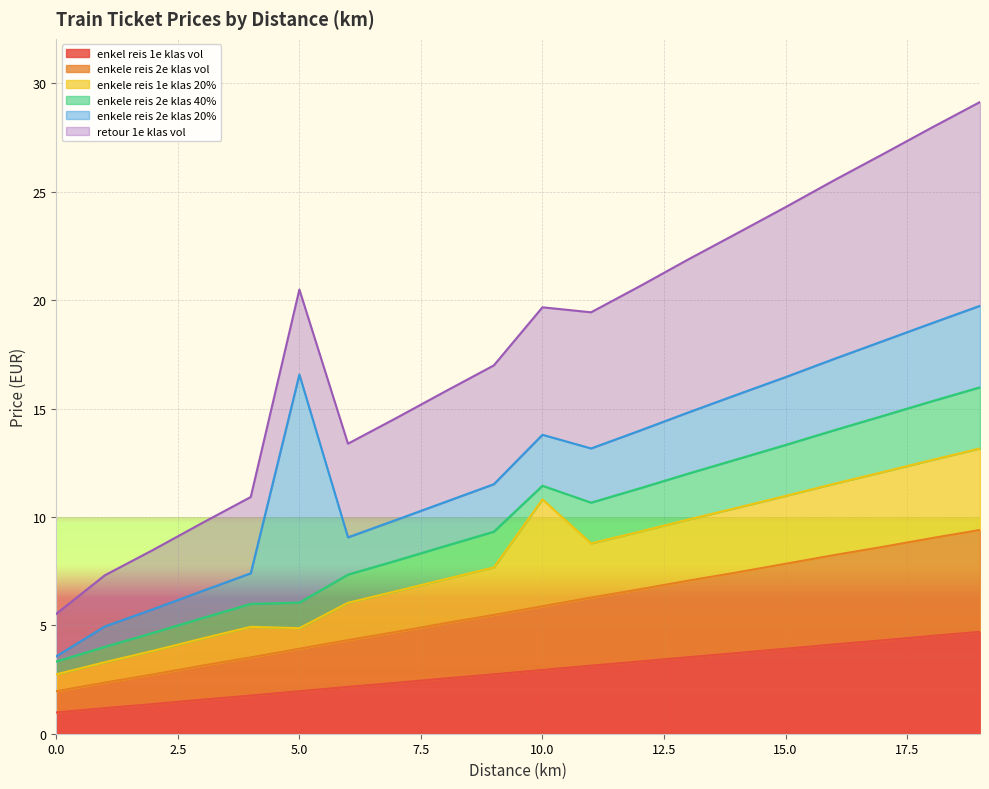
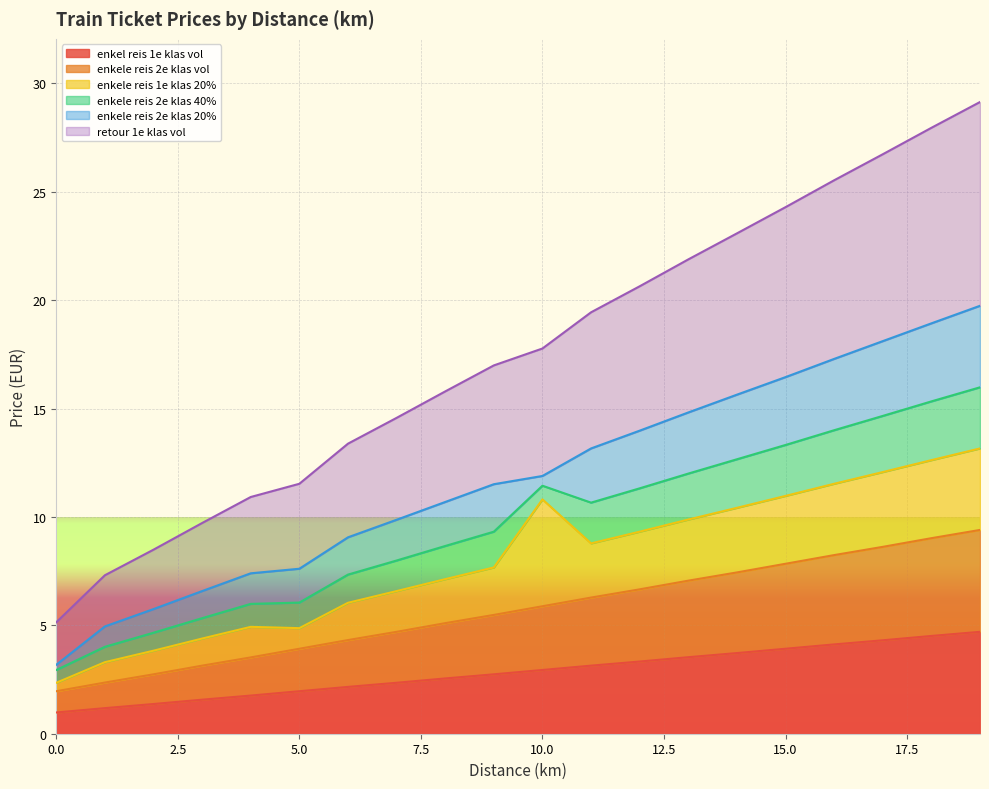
  {
    "enkele reis 1e klas 20%": {
-     "0.0": 0.8,
+     "0.0": 0.4,
      "5.0": 1.0,
      "10.0": 4.9,
      "15.0": 3.1
    },
    "enkele reis 2e klas 40%": {
      "0.0": 0.6,
      "5.0": 1.2,
      "10.0": 0.6,
      "15.0": 2.3
    },
    "enkele reis 2e klas 20%": {
      "0.0": 0.2,
-     "5.0": 10.5,
-     "10.0": 2.3,
+     "5.0": 1.6,
+     "10.0": 0.4,
      "15.0": 3.1
    },
    "retour 1e klas vol": {
      "0.0": 2.0,
      "5.0": 3.9,
      "10.0": 5.9,
      "15.0": 7.8
    }
  }
